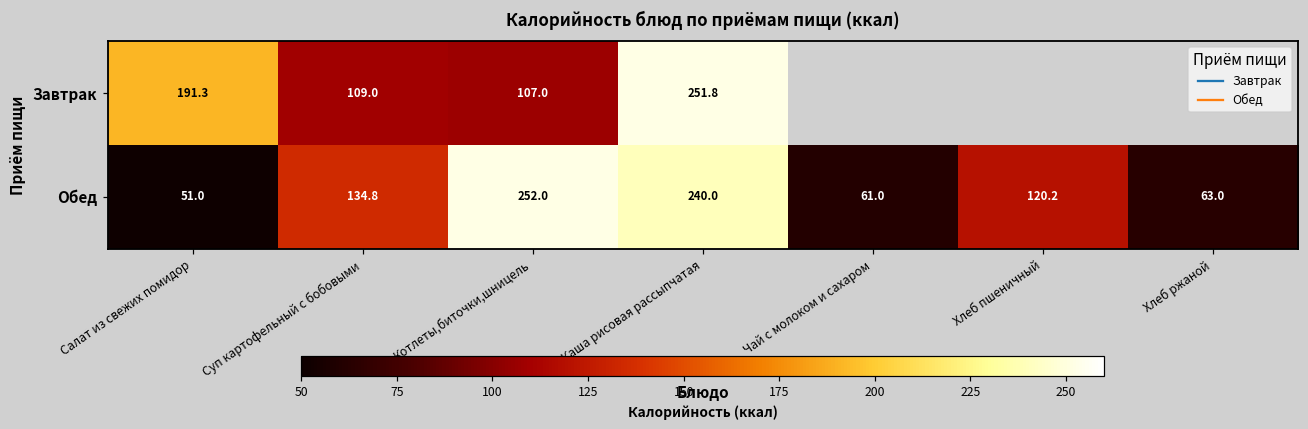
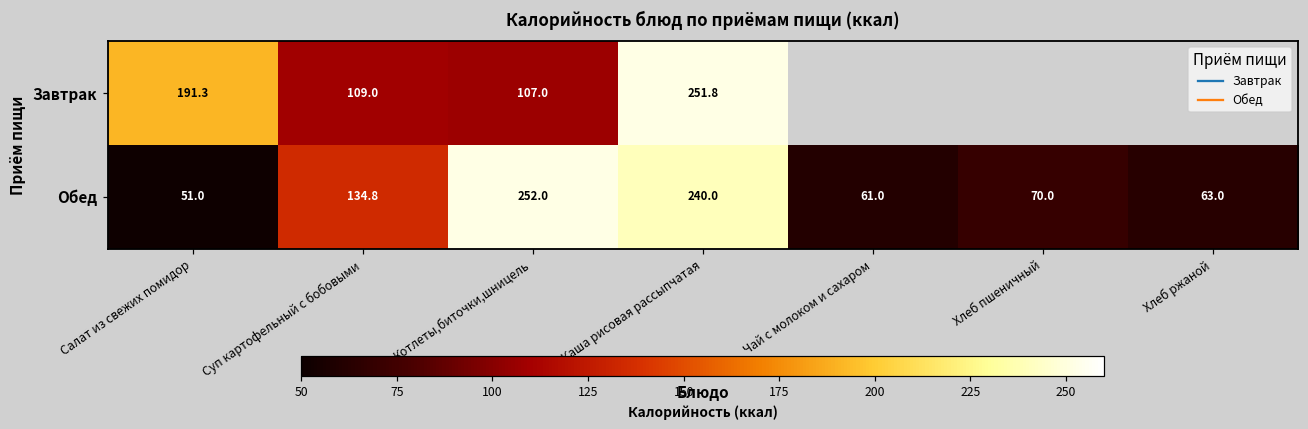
  {
    "Завтрак": {
      "Салат из свежих помидор": 191.3,
      "Суп картофельный с бобовыми": 109.0,
      "Котлеты,биточки,шницель": 107.0,
      "Каша рисовая рассыпчатая": 251.8
    },
    "Обед": {
      "Салат из свежих помидор": 51.0,
      "Суп картофельный с бобовыми": 134.8,
      "Котлеты,биточки,шницель": 252.0,
      "Каша рисовая рассыпчатая": 240.0,
      "Чай с молоком и сахаром": 61.0,
-     "Хлеб пшеничный": 120.2,
+     "Хлеб пшеничный": 70.0,
      "Хлеб ржаной": 63.0
    }
  }
